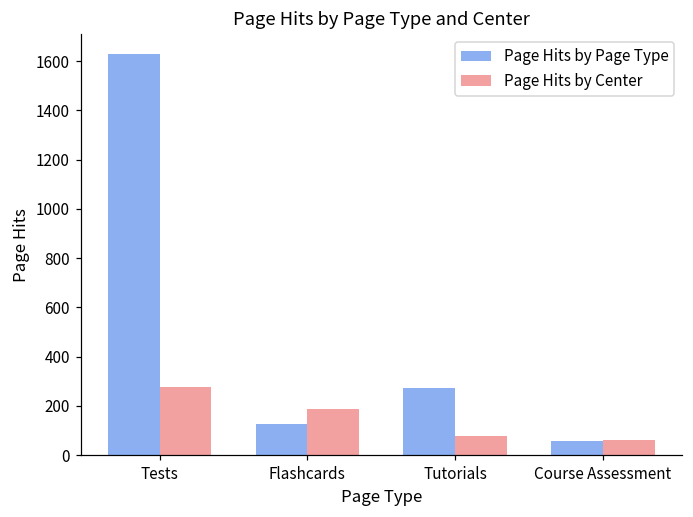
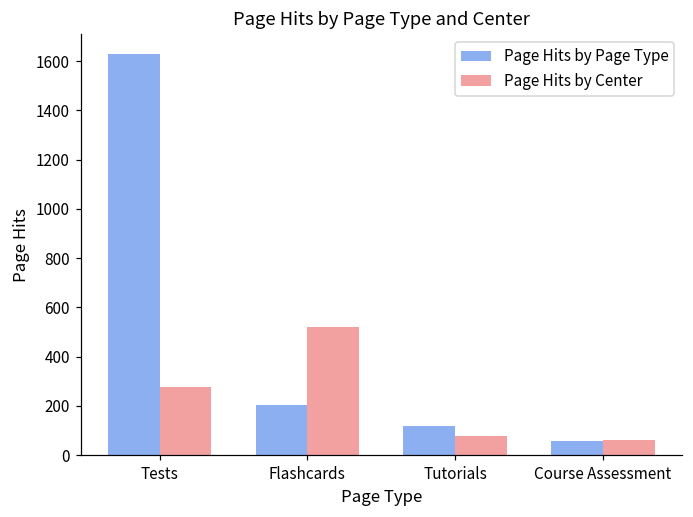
  {
    "Page Hits by Page Type": {
      "Tests": 1630,
-     "Flashcards": 130,
-     "Tutorials": 270,
+     "Flashcards": 200,
+     "Tutorials": 120,
      "Course Assessment": 60
    },
    "Page Hits by Center": {
      "Tests": 280,
-     "Flashcards": 190,
+     "Flashcards": 520,
      "Tutorials": 80,
      "Course Assessment": 60
    }
  }
